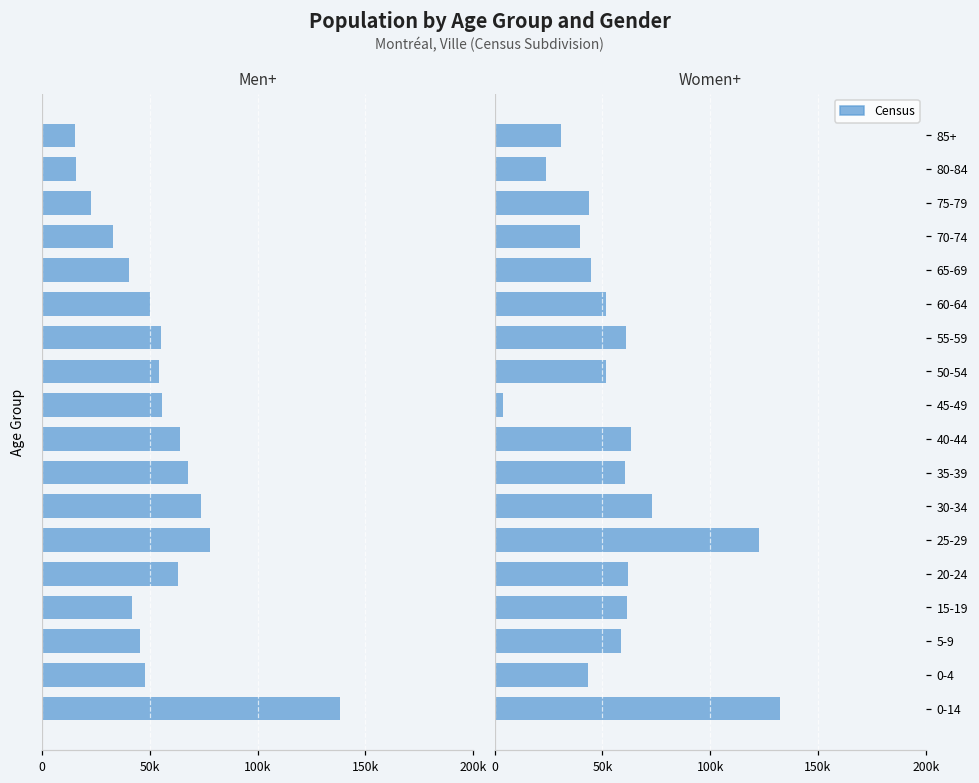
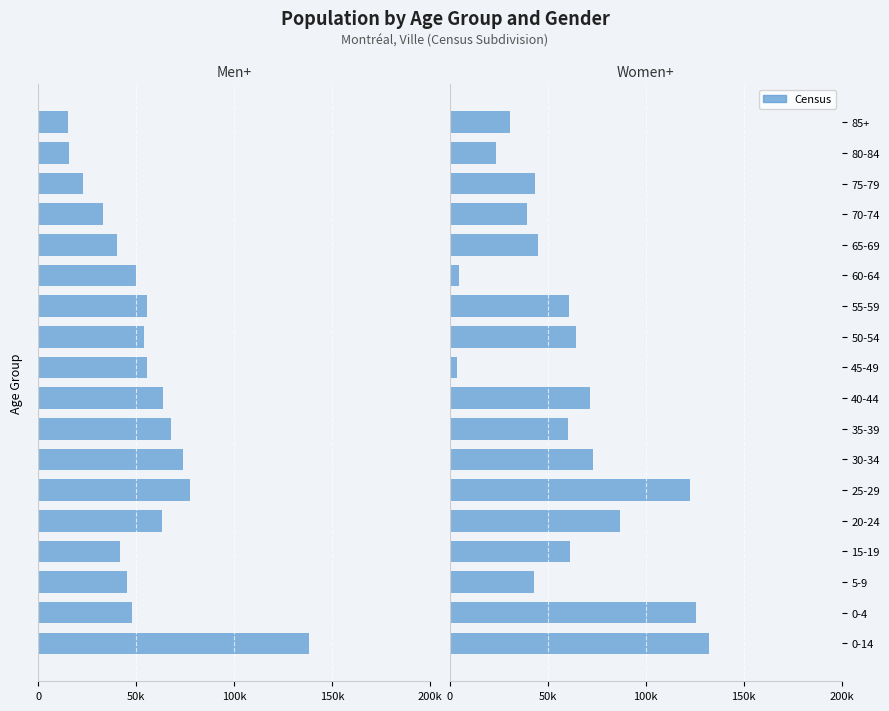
  {
    "Women+": {
      "85+": 31000,
      "80-84": 24000,
      "75-79": 44000,
      "70-74": 39000,
      "65-69": 45000,
-     "60-64": 52000,
+     "60-64": 5000,
      "55-59": 61000,
-     "50-54": 51000,
+     "50-54": 64000,
      "45-49": 4000,
-     "40-44": 63000,
+     "40-44": 72000,
      "35-39": 60000,
      "30-34": 73000,
      "25-29": 122000,
-     "20-24": 62000,
+     "20-24": 87000,
      "15-19": 61000,
-     "5-9": 58000,
-     "0-4": 43000,
+     "5-9": 43000,
+     "0-4": 126000,
      "0-14": 132000
    }
  }
